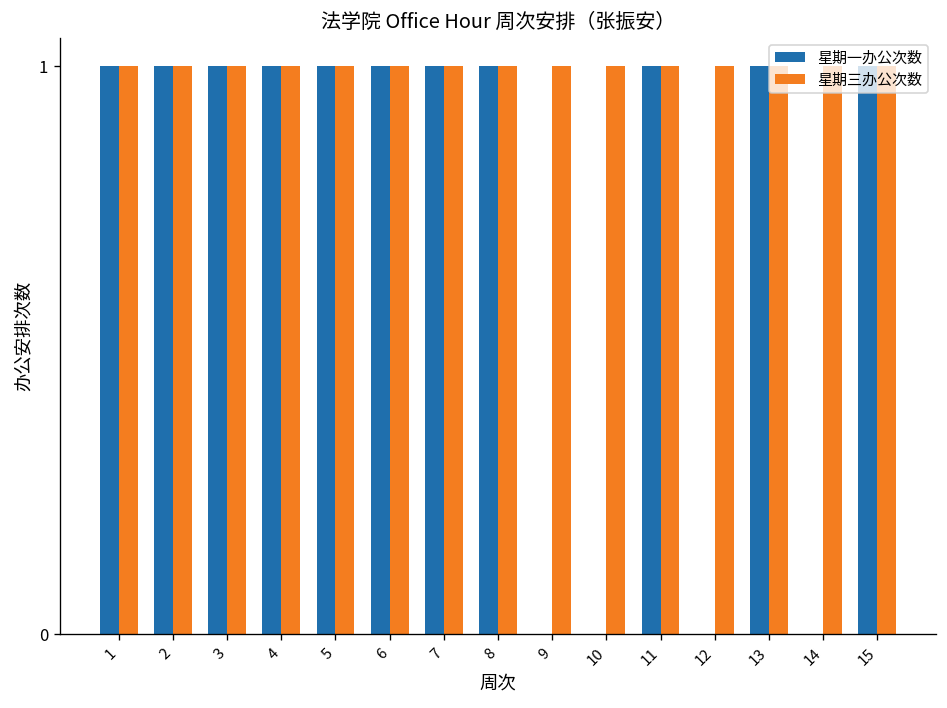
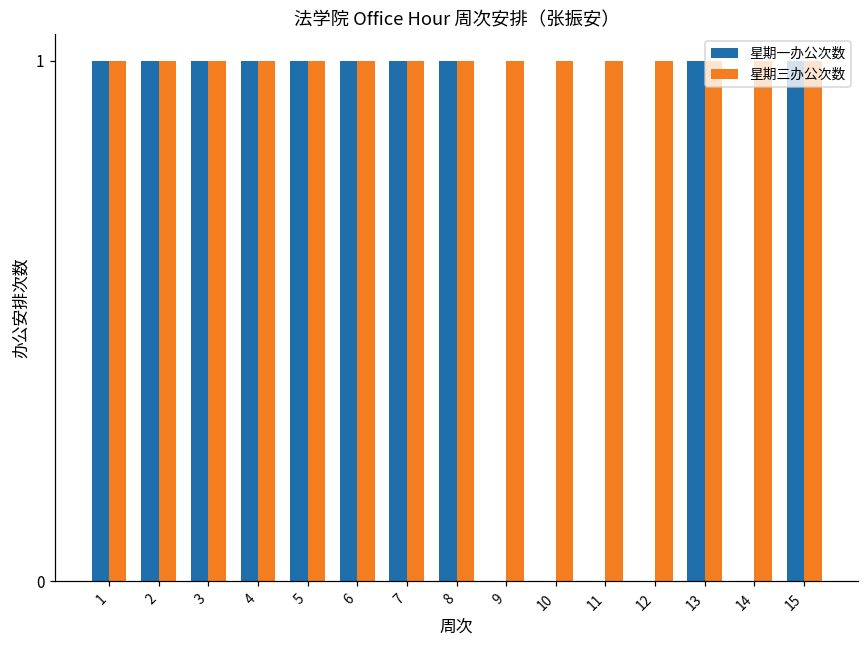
  {
    "星期一办公次数": {
      "1": 1,
      "2": 1,
      "3": 1,
      "4": 1,
      "5": 1,
      "6": 1,
      "7": 1,
      "8": 1,
      "9": 0,
      "10": 0,
-     "11": 1,
+     "11": 0,
      "12": 0,
      "13": 1,
      "14": 0
    },
    "星期三办公次数": {
      "1": 1,
      "2": 1,
      "3": 1,
      "4": 1,
      "5": 1,
      "6": 1,
      "7": 1,
      "8": 1,
      "9": 1,
      "10": 1,
      "11": 1,
      "12": 1
    }
  }
